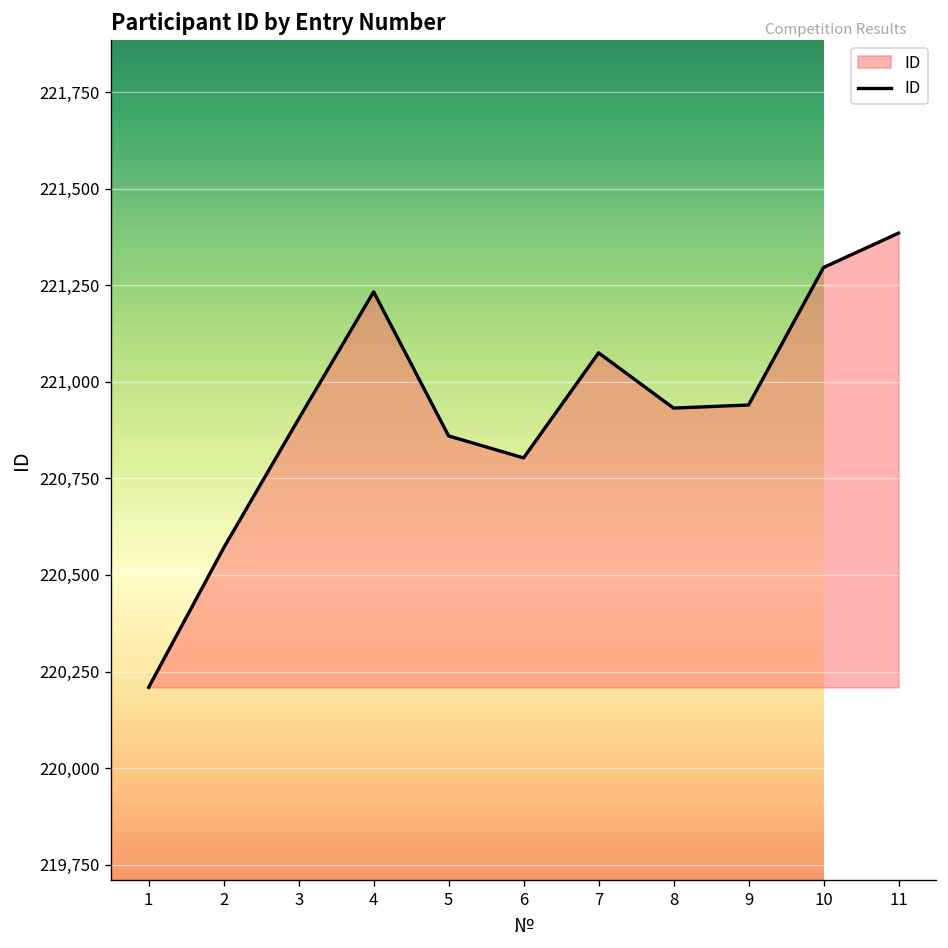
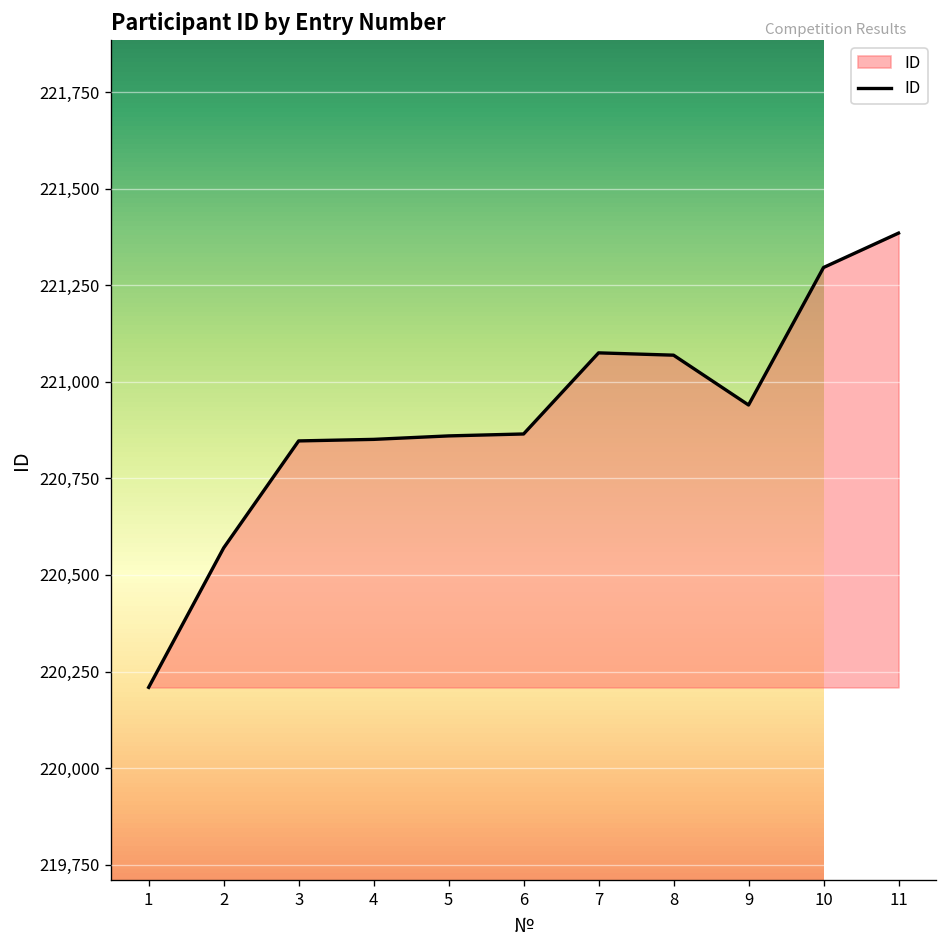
  {
    "1": "220,210",
    "2": "220,570",
-   "3": "220,900",
-   "4": "221,230",
+   "3": "220,850",
+   "4": "220,850",
    "5": "220,860",
-   "6": "220,800",
+   "6": "220,870",
    "7": "221,080",
-   "8": "220,930",
+   "8": "221,070",
    "9": "220,940",
    "10": "221,300",
    "11": "221,390"
  }
